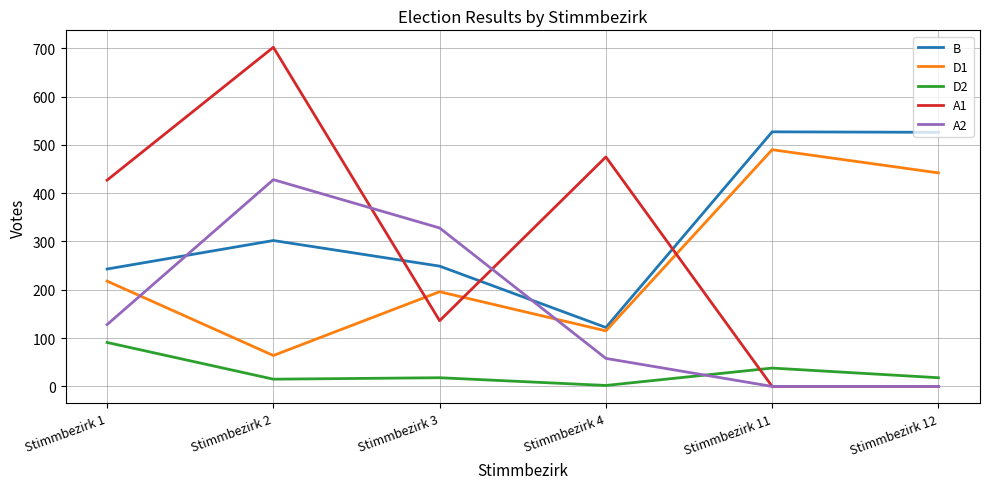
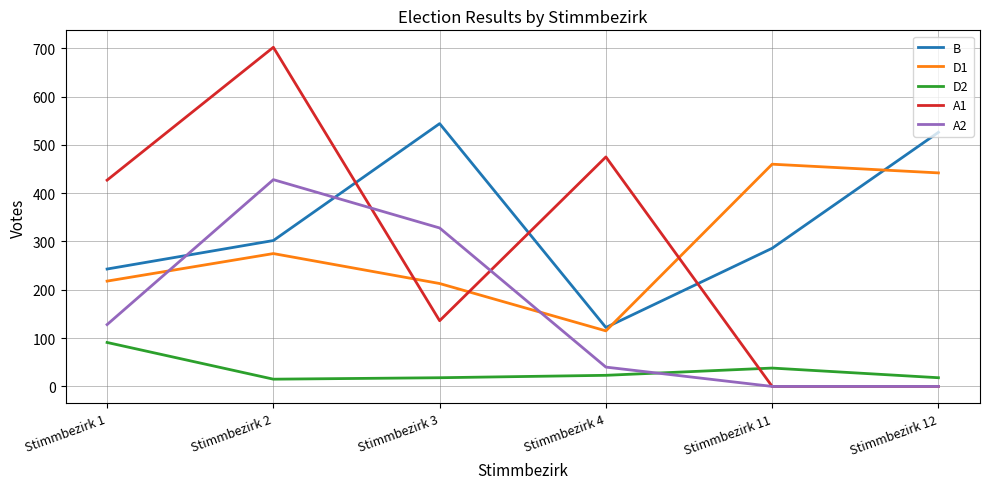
  {
    "B": {
      "Stimmbezirk 1": 240,
      "Stimmbezirk 2": 300,
-     "Stimmbezirk 3": 250,
+     "Stimmbezirk 3": 540,
      "Stimmbezirk 4": 120,
-     "Stimmbezirk 11": 530
+     "Stimmbezirk 11": 290
    },
    "D1": {
      "Stimmbezirk 1": 220,
-     "Stimmbezirk 2": 60,
-     "Stimmbezirk 3": 200,
+     "Stimmbezirk 2": 280,
+     "Stimmbezirk 3": 210,
      "Stimmbezirk 4": 120,
-     "Stimmbezirk 11": 490,
+     "Stimmbezirk 11": 460,
      "Stimmbezirk 12": 440
    },
    "D2": {
      "Stimmbezirk 1": 90,
      "Stimmbezirk 2": 20,
      "Stimmbezirk 3": 20,
-     "Stimmbezirk 4": 0,
+     "Stimmbezirk 4": 20,
      "Stimmbezirk 11": 40,
      "Stimmbezirk 12": 20
    },
    "A1": {
      "Stimmbezirk 1": 430,
      "Stimmbezirk 2": 700,
      "Stimmbezirk 3": 140,
      "Stimmbezirk 4": 480
    },
    "A2": {
      "Stimmbezirk 1": 130,
      "Stimmbezirk 2": 430,
      "Stimmbezirk 3": 330,
-     "Stimmbezirk 4": 60
+     "Stimmbezirk 4": 40
    }
  }
